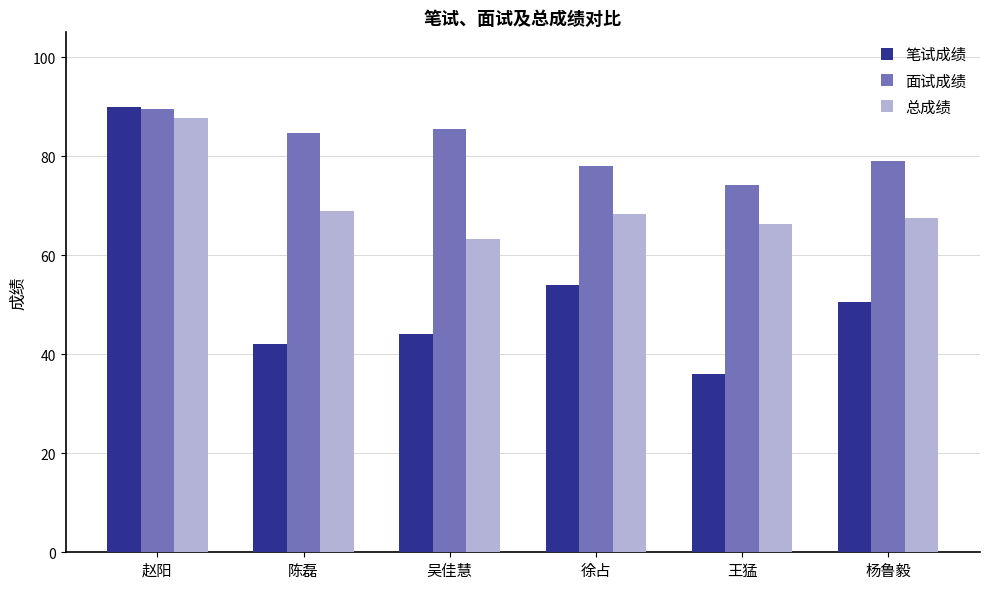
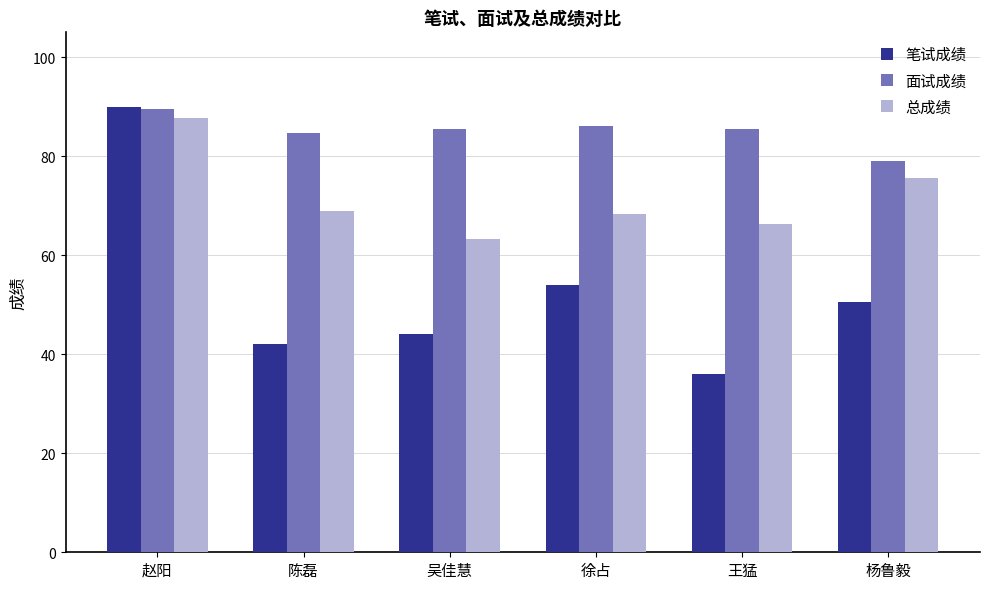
  {
    "笔试成绩": {
      "赵阳": 90,
      "陈磊": 42,
      "吴佳慧": 44,
      "徐占": 54,
      "王猛": 36,
      "杨鲁毅": 51
    },
    "面试成绩": {
      "赵阳": 90,
      "陈磊": 85,
      "吴佳慧": 85,
-     "徐占": 78,
-     "王猛": 74,
+     "徐占": 86,
+     "王猛": 85,
      "杨鲁毅": 79
    },
    "总成绩": {
      "赵阳": 88,
      "陈磊": 69,
      "吴佳慧": 63,
      "徐占": 68,
      "王猛": 66,
-     "杨鲁毅": 68
+     "杨鲁毅": 76
    }
  }
